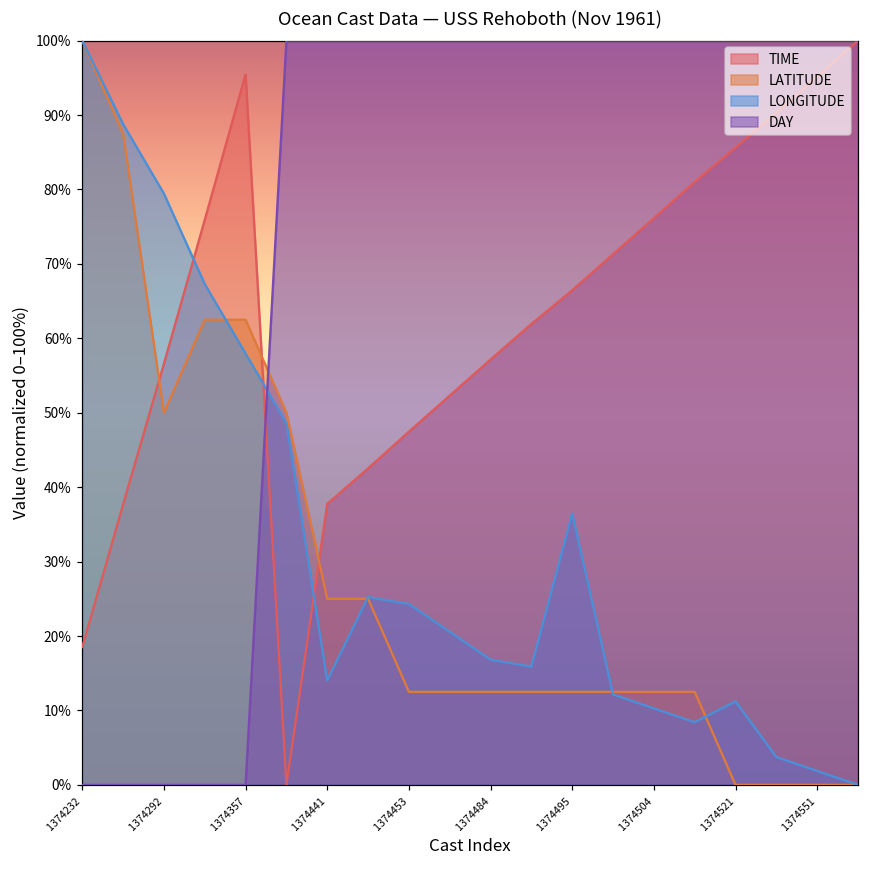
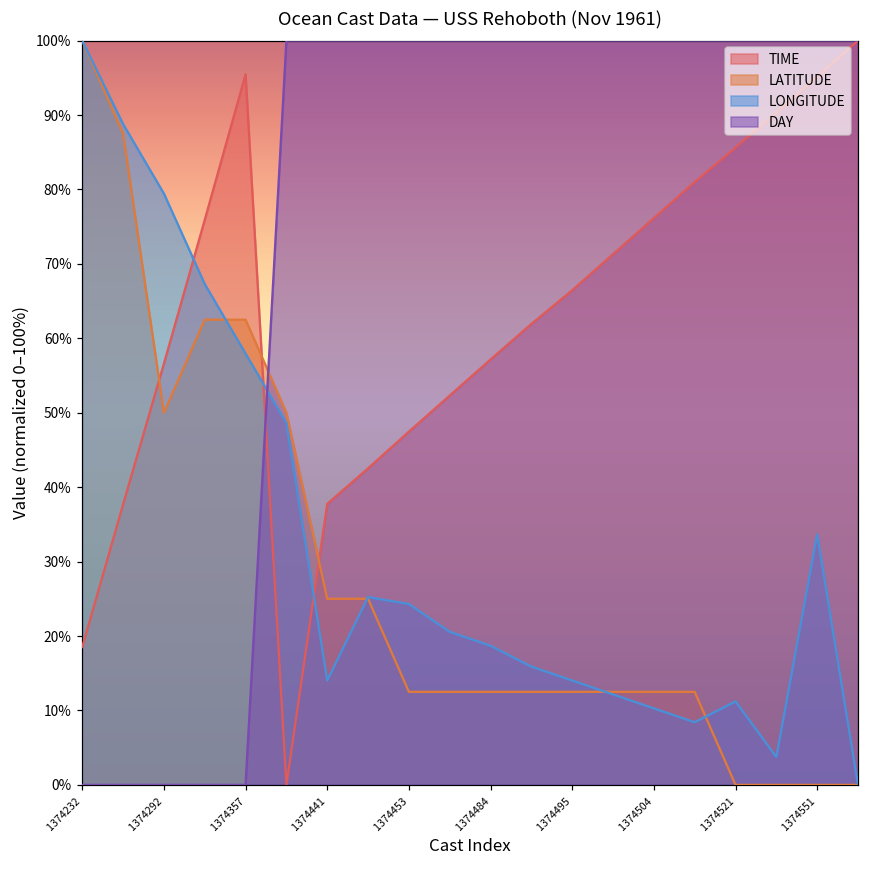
  {
    "LONGITUDE": {
      "1374292": "79%",
      "1374357": "58%",
      "1374441": "14%",
      "1374453": "24%",
-     "1374484": "17%",
-     "1374495": "36%",
+     "1374484": "19%",
+     "1374495": "14%",
      "1374504": "10%",
      "1374521": "11%",
-     "1374551": "2%"
+     "1374551": "34%"
    },
    "DAY": {
      "1374232": "0%",
      "1374292": "0%",
      "1374357": "0%",
      "1374441": "100%",
      "1374453": "100%",
      "1374484": "100%",
      "1374495": "100%",
      "1374504": "100%",
      "1374521": "100%",
      "1374551": "100%"
    }
  }
